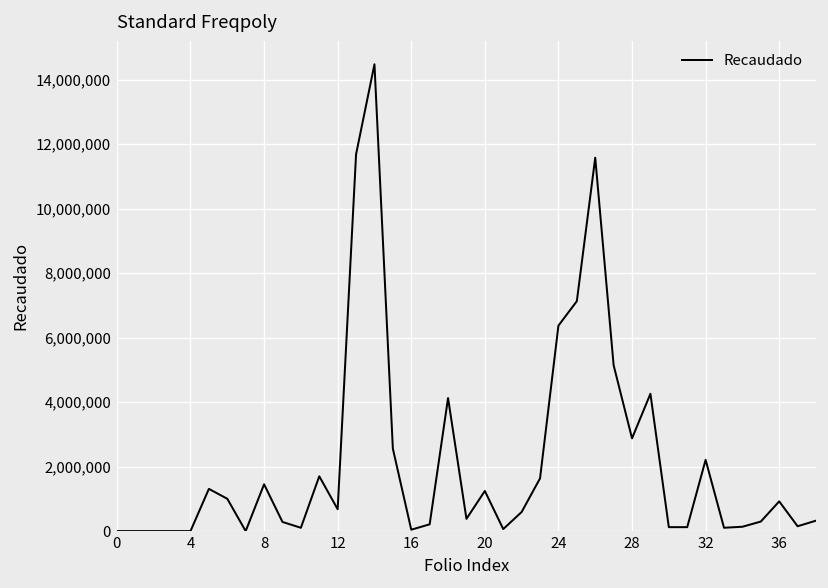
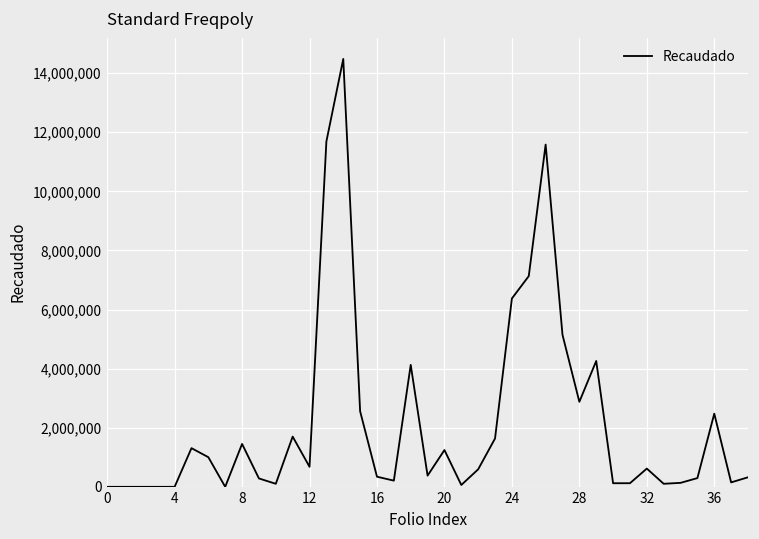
  {
    "0": "0",
    "4": "0",
    "8": "1,500,000",
    "12": "700,000",
-   "16": "0",
+   "16": "300,000",
    "20": "1,200,000",
    "24": "6,400,000",
    "28": "2,900,000",
-   "32": "2,200,000",
-   "36": "900,000"
+   "32": "600,000",
+   "36": "2,500,000"
  }
